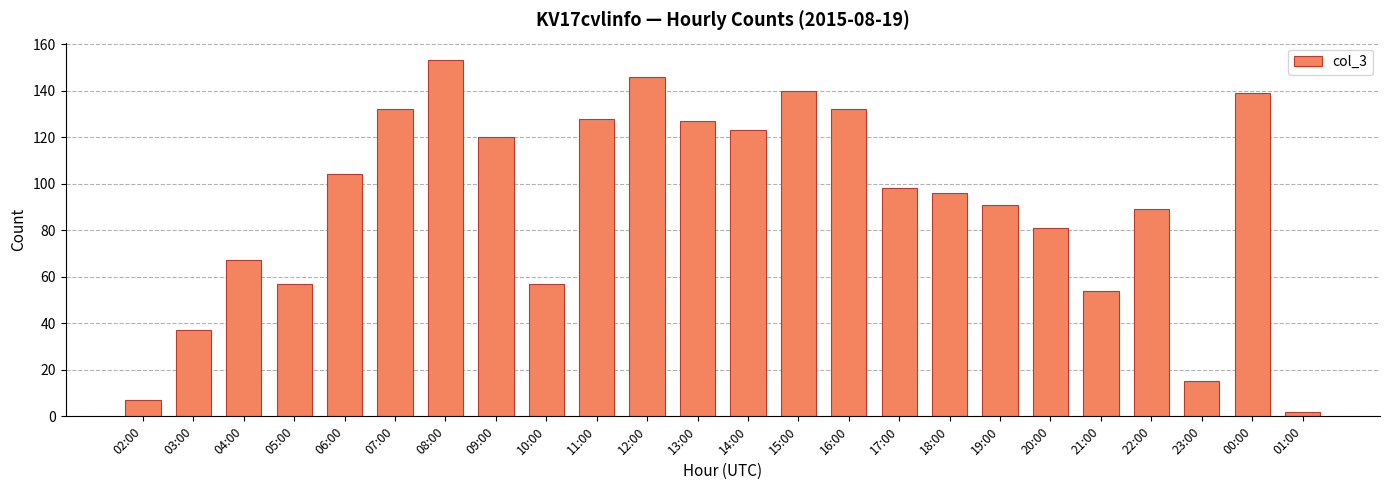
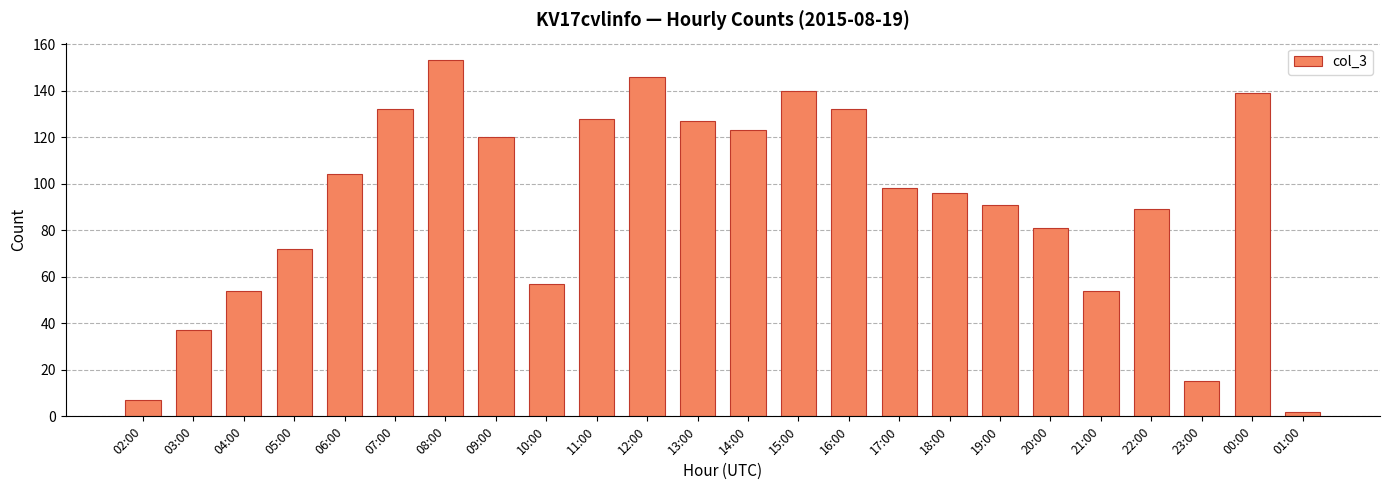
  {
    "02:00": 7,
    "03:00": 37,
-   "04:00": 67,
-   "05:00": 57,
+   "04:00": 54,
+   "05:00": 72,
    "06:00": 104,
    "07:00": 132,
    "08:00": 153,
    "09:00": 120,
    "10:00": 57,
    "11:00": 128,
    "12:00": 146,
    "13:00": 127,
    "14:00": 123,
    "15:00": 140,
    "16:00": 132,
    "17:00": 98,
    "18:00": 96,
    "19:00": 91,
    "20:00": 81,
    "21:00": 54,
    "22:00": 89,
    "23:00": 15,
    "00:00": 139,
    "01:00": 2
  }
